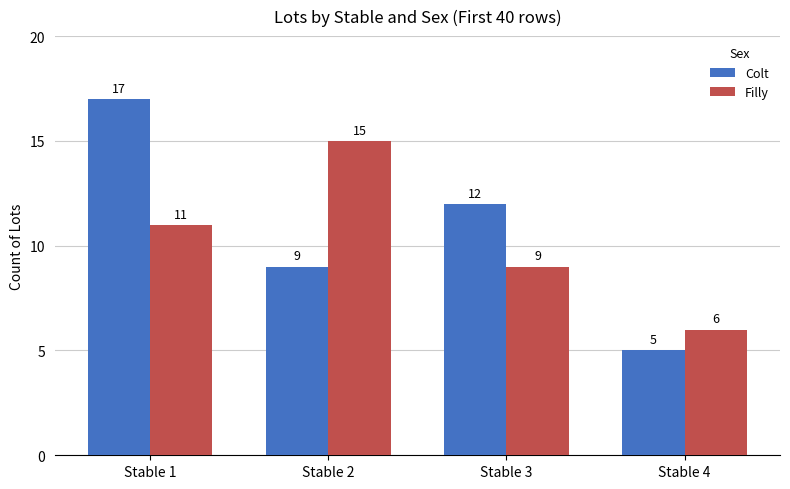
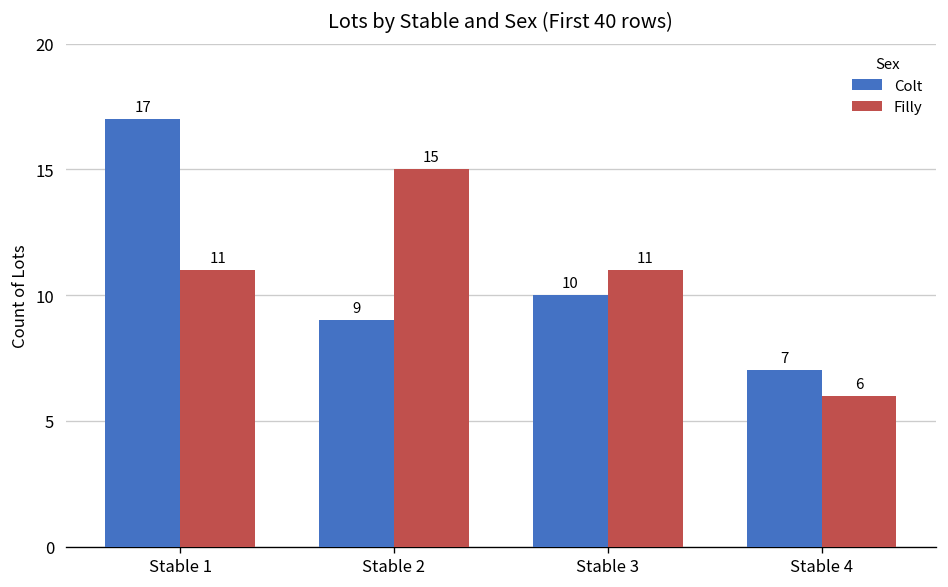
  {
    "Colt": {
      "Stable 1": 17,
      "Stable 2": 9,
-     "Stable 3": 12,
-     "Stable 4": 5
+     "Stable 3": 10,
+     "Stable 4": 7
    },
    "Filly": {
      "Stable 1": 11,
      "Stable 2": 15,
-     "Stable 3": 9,
+     "Stable 3": 11,
      "Stable 4": 6
    }
  }
